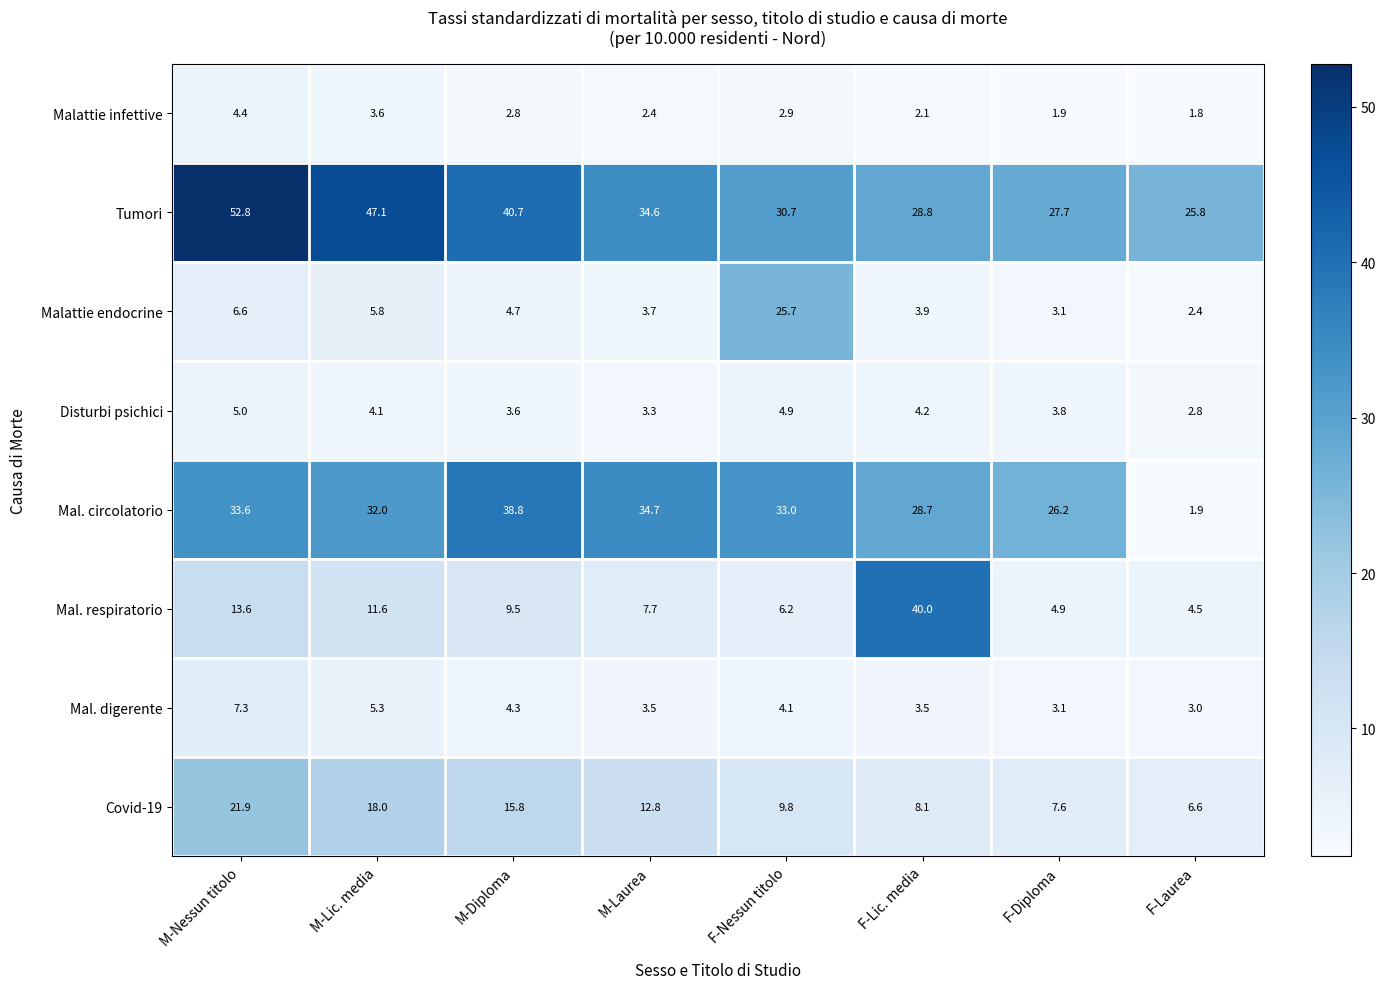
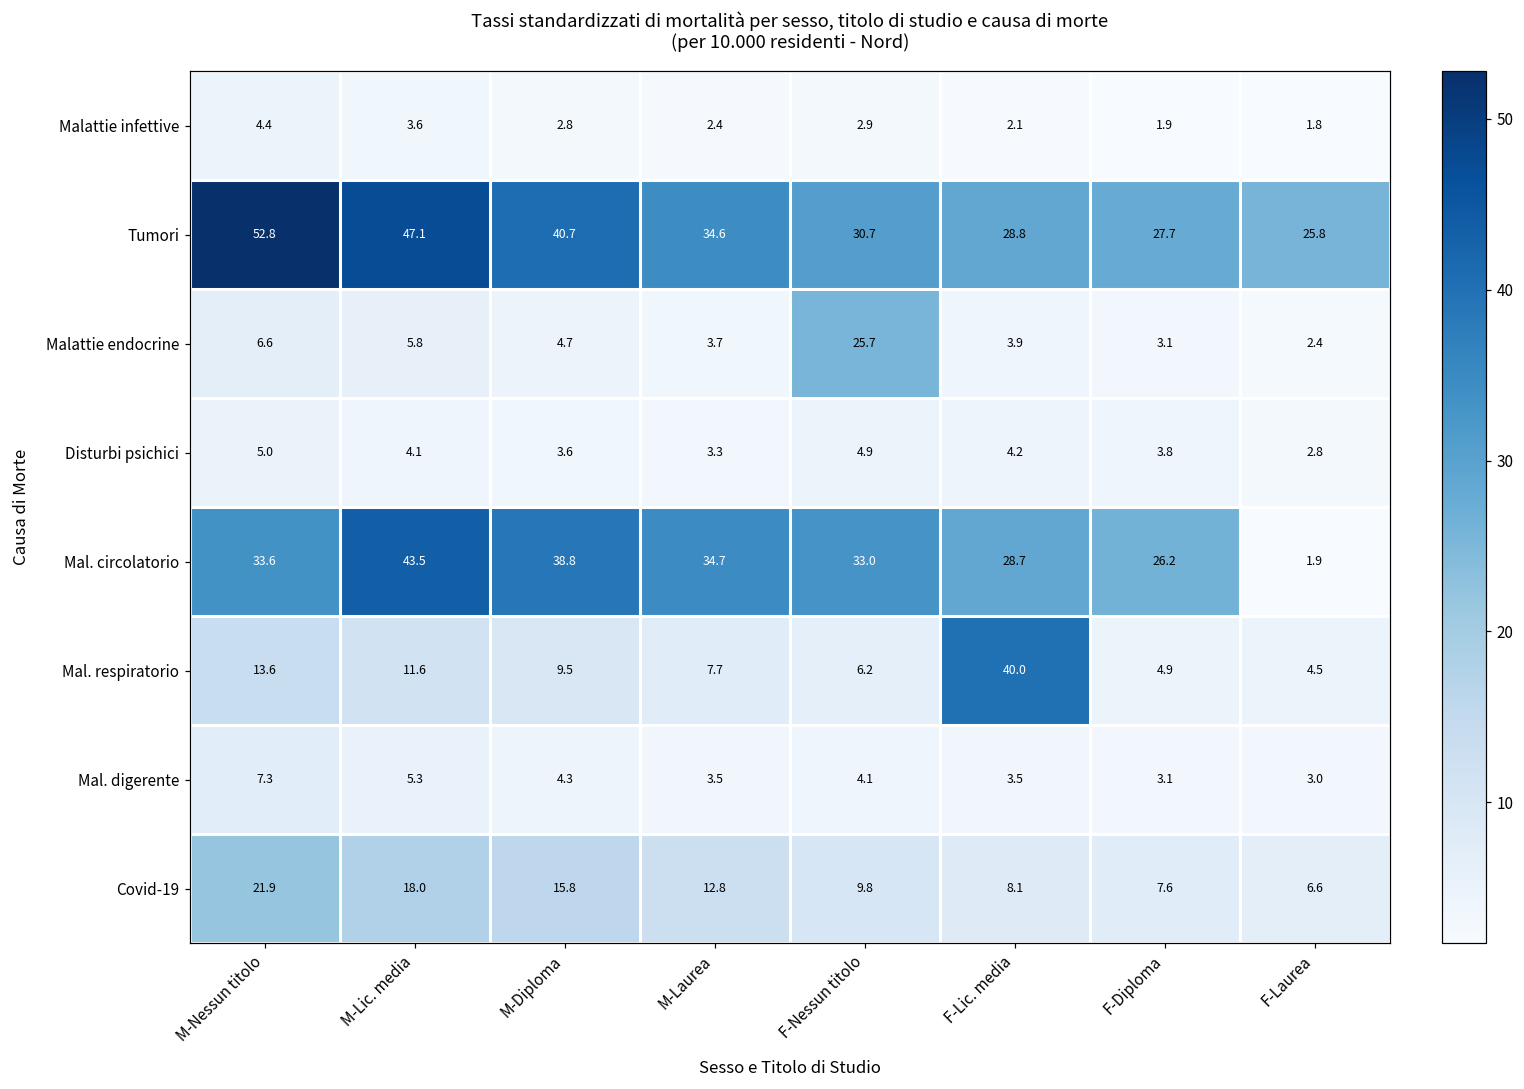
  {
    "Malattie infettive": {
      "M-Nessun titolo": 4.4,
      "M-Lic. media": 3.6,
      "M-Diploma": 2.8,
      "M-Laurea": 2.4,
      "F-Nessun titolo": 2.9,
      "F-Lic. media": 2.1,
      "F-Diploma": 1.9,
      "F-Laurea": 1.8
    },
    "Tumori": {
      "M-Nessun titolo": 52.8,
      "M-Lic. media": 47.1,
      "M-Diploma": 40.7,
      "M-Laurea": 34.6,
      "F-Nessun titolo": 30.7,
      "F-Lic. media": 28.8,
      "F-Diploma": 27.7,
      "F-Laurea": 25.8
    },
    "Malattie endocrine": {
      "M-Nessun titolo": 6.6,
      "M-Lic. media": 5.8,
      "M-Diploma": 4.7,
      "M-Laurea": 3.7,
      "F-Nessun titolo": 25.7,
      "F-Lic. media": 3.9,
      "F-Diploma": 3.1,
      "F-Laurea": 2.4
    },
    "Disturbi psichici": {
      "M-Nessun titolo": 5.0,
      "M-Lic. media": 4.1,
      "M-Diploma": 3.6,
      "M-Laurea": 3.3,
      "F-Nessun titolo": 4.9,
      "F-Lic. media": 4.2,
      "F-Diploma": 3.8,
      "F-Laurea": 2.8
    },
    "Mal. circolatorio": {
      "M-Nessun titolo": 33.6,
-     "M-Lic. media": 32.0,
+     "M-Lic. media": 43.5,
      "M-Diploma": 38.8,
      "M-Laurea": 34.7,
      "F-Nessun titolo": 33.0,
      "F-Lic. media": 28.7,
      "F-Diploma": 26.2,
      "F-Laurea": 1.9
    },
    "Mal. respiratorio": {
      "M-Nessun titolo": 13.6,
      "M-Lic. media": 11.6,
      "M-Diploma": 9.5,
      "M-Laurea": 7.7,
      "F-Nessun titolo": 6.2,
      "F-Lic. media": 40.0,
      "F-Diploma": 4.9,
      "F-Laurea": 4.5
    },
    "Mal. digerente": {
      "M-Nessun titolo": 7.3,
      "M-Lic. media": 5.3,
      "M-Diploma": 4.3,
      "M-Laurea": 3.5,
      "F-Nessun titolo": 4.1,
      "F-Lic. media": 3.5,
      "F-Diploma": 3.1,
      "F-Laurea": 3.0
    },
    "Covid-19": {
      "M-Nessun titolo": 21.9,
      "M-Lic. media": 18.0,
      "M-Diploma": 15.8,
      "M-Laurea": 12.8,
      "F-Nessun titolo": 9.8,
      "F-Lic. media": 8.1,
      "F-Diploma": 7.6,
      "F-Laurea": 6.6
    }
  }
